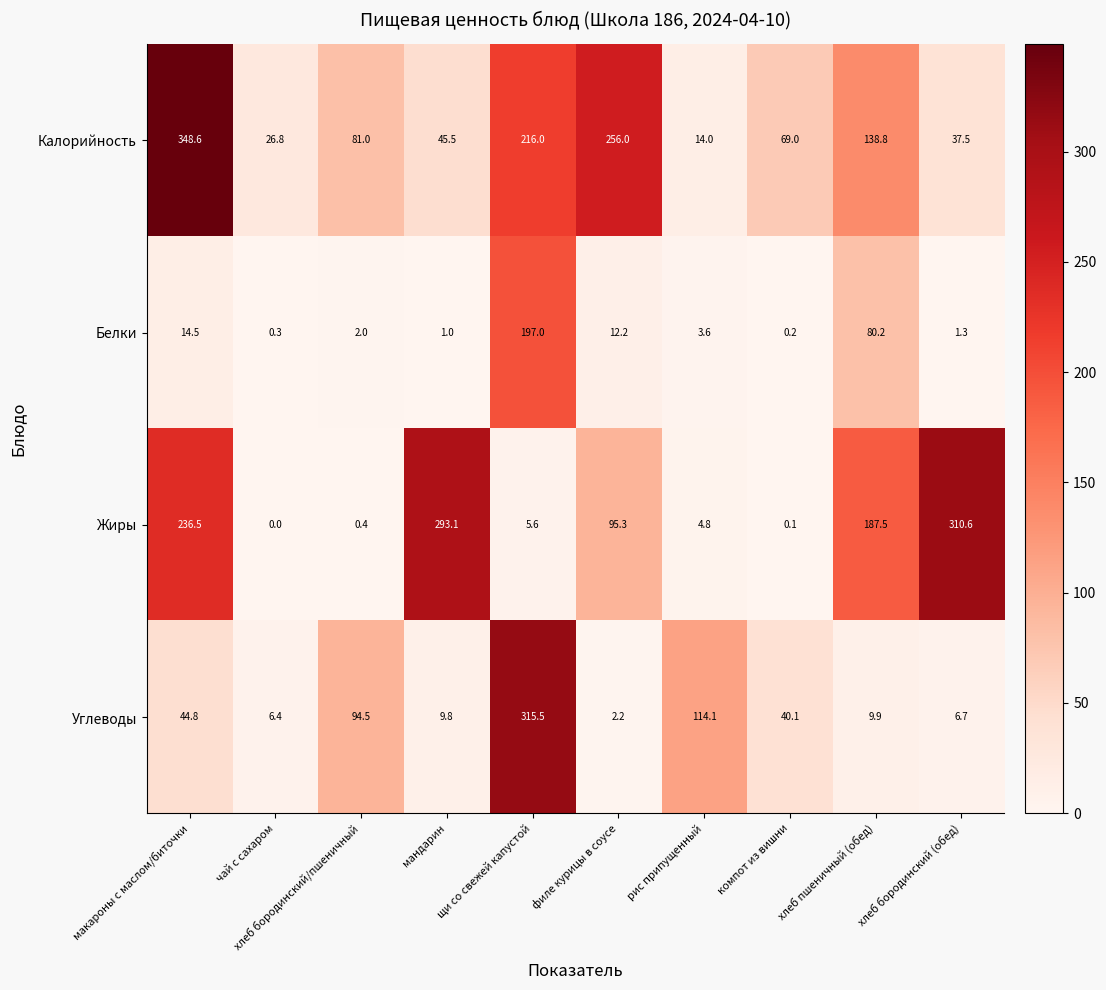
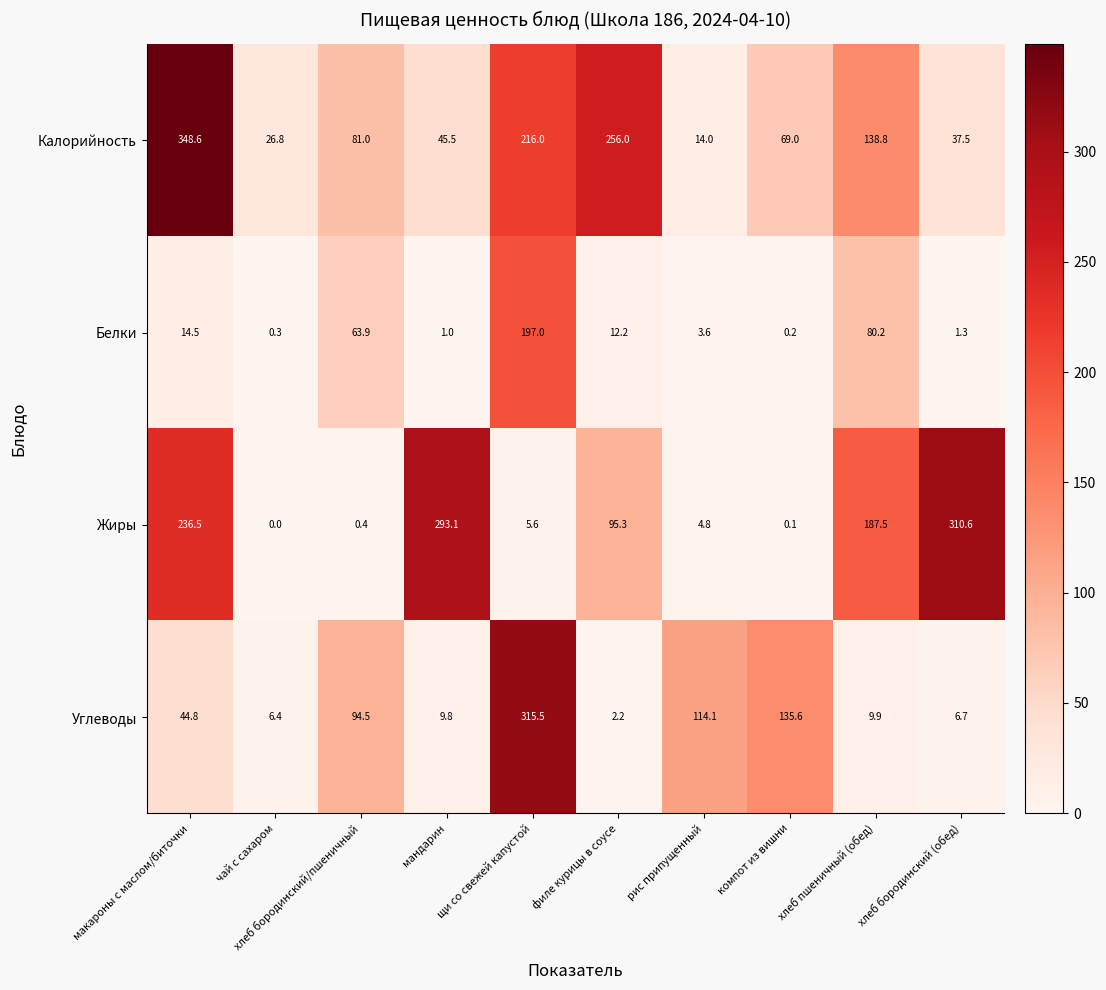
  {
    "Калорийность": {
      "макароны с маслом/биточки": 348.6,
      "чай с сахаром": 26.8,
      "хлеб бородинский/пшеничный": 81.0,
      "мандарин": 45.5,
      "щи со свежей капустой": 216.0,
      "филе курицы в соусе": 256.0,
      "рис припущенный": 14.0,
      "компот из вишни": 69.0,
      "хлеб пшеничный (обед)": 138.8,
      "хлеб бородинский (обед)": 37.5
    },
    "Белки": {
      "макароны с маслом/биточки": 14.5,
      "чай с сахаром": 0.3,
-     "хлеб бородинский/пшеничный": 2.0,
+     "хлеб бородинский/пшеничный": 63.9,
      "мандарин": 1.0,
      "щи со свежей капустой": 197.0,
      "филе курицы в соусе": 12.2,
      "рис припущенный": 3.6,
      "компот из вишни": 0.2,
      "хлеб пшеничный (обед)": 80.2,
      "хлеб бородинский (обед)": 1.3
    },
    "Жиры": {
      "макароны с маслом/биточки": 236.5,
      "чай с сахаром": 0.0,
      "хлеб бородинский/пшеничный": 0.4,
      "мандарин": 293.1,
      "щи со свежей капустой": 5.6,
      "филе курицы в соусе": 95.3,
      "рис припущенный": 4.8,
      "компот из вишни": 0.1,
      "хлеб пшеничный (обед)": 187.5,
      "хлеб бородинский (обед)": 310.6
    },
    "Углеводы": {
      "макароны с маслом/биточки": 44.8,
      "чай с сахаром": 6.4,
      "хлеб бородинский/пшеничный": 94.5,
      "мандарин": 9.8,
      "щи со свежей капустой": 315.5,
      "филе курицы в соусе": 2.2,
      "рис припущенный": 114.1,
-     "компот из вишни": 40.1,
+     "компот из вишни": 135.6,
      "хлеб пшеничный (обед)": 9.9,
      "хлеб бородинский (обед)": 6.7
    }
  }
